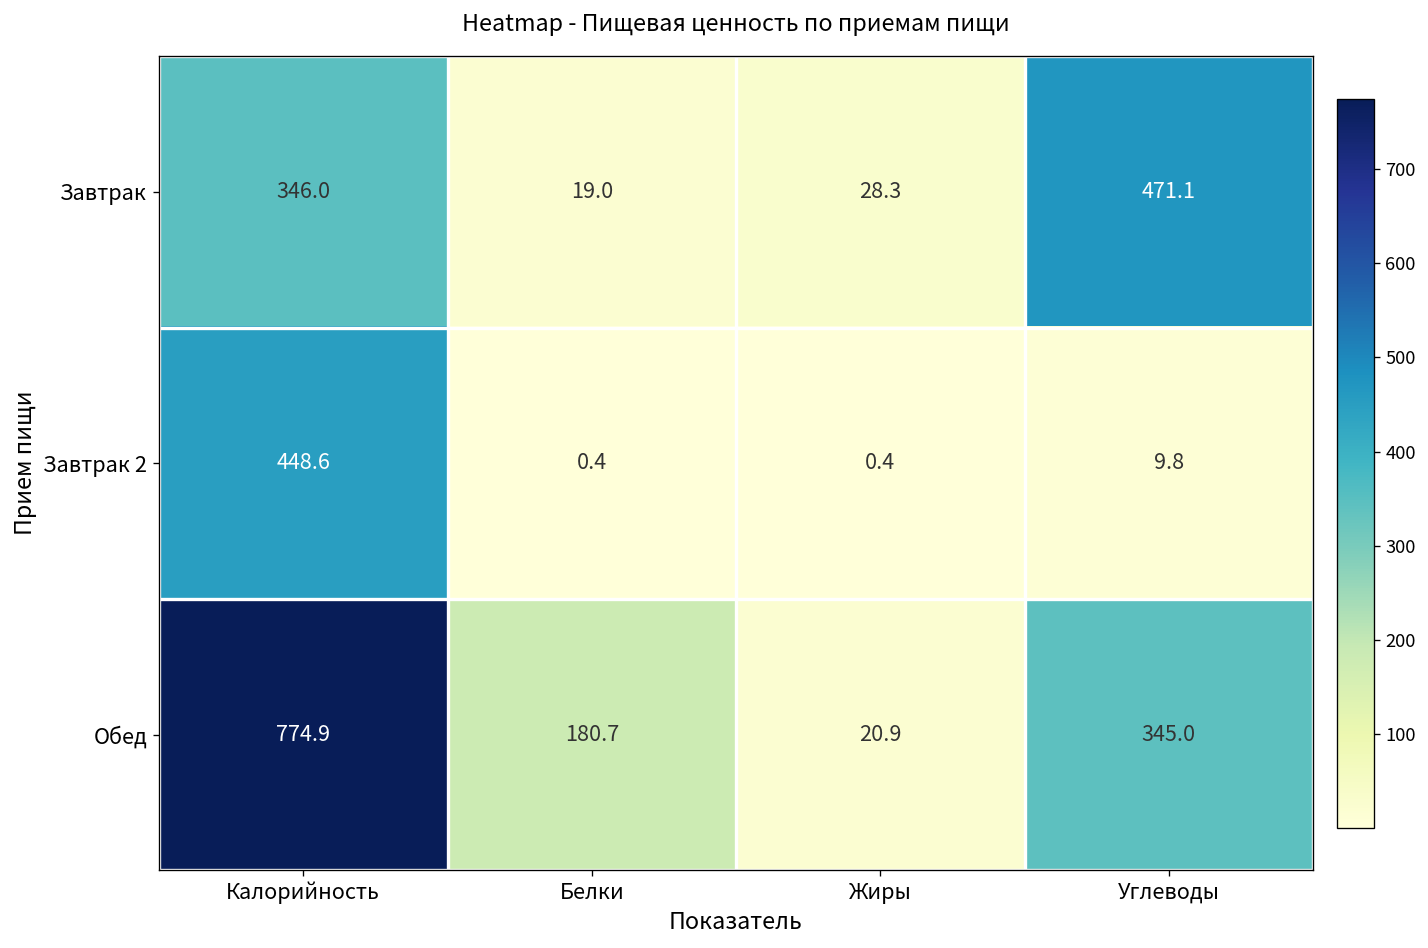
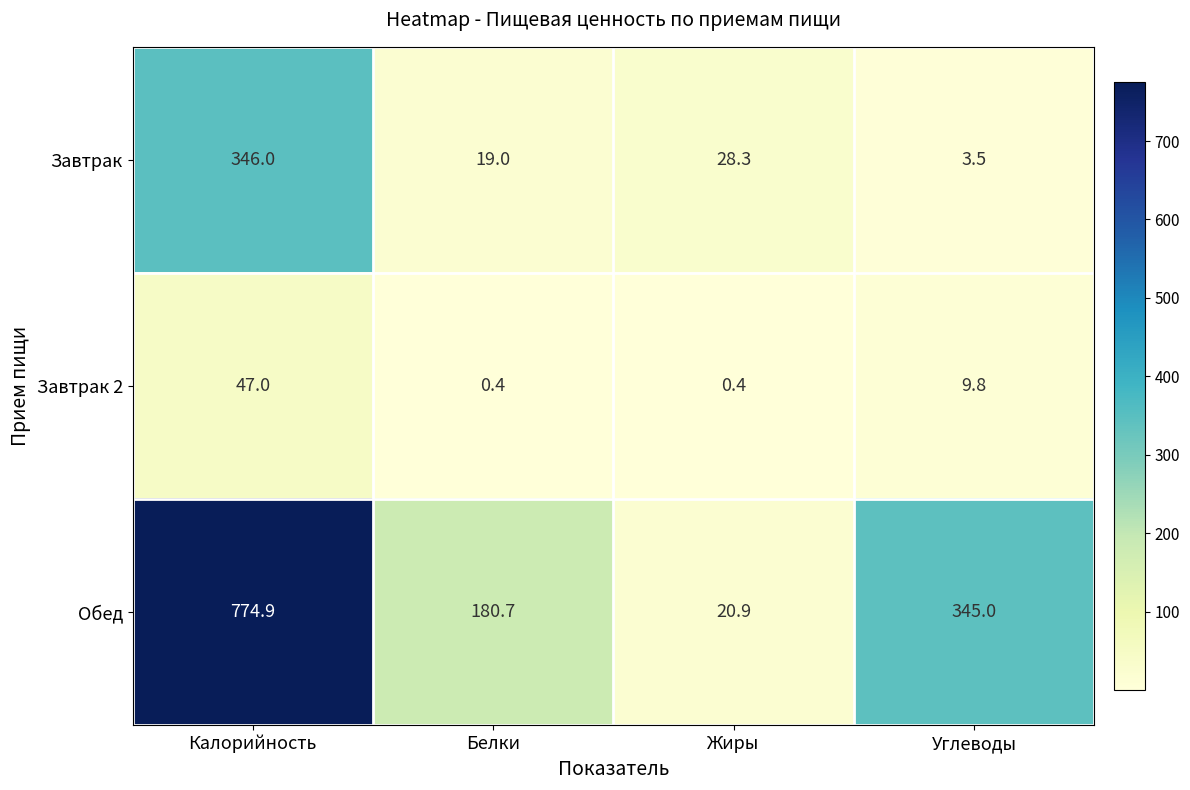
  {
    "Завтрак": {
      "Калорийность": 346.0,
      "Белки": 19.0,
      "Жиры": 28.3,
-     "Углеводы": 471.1
+     "Углеводы": 3.5
    },
    "Завтрак 2": {
-     "Калорийность": 448.6,
+     "Калорийность": 47.0,
      "Белки": 0.4,
      "Жиры": 0.4,
      "Углеводы": 9.8
    },
    "Обед": {
      "Калорийность": 774.9,
      "Белки": 180.7,
      "Жиры": 20.9,
      "Углеводы": 345.0
    }
  }
